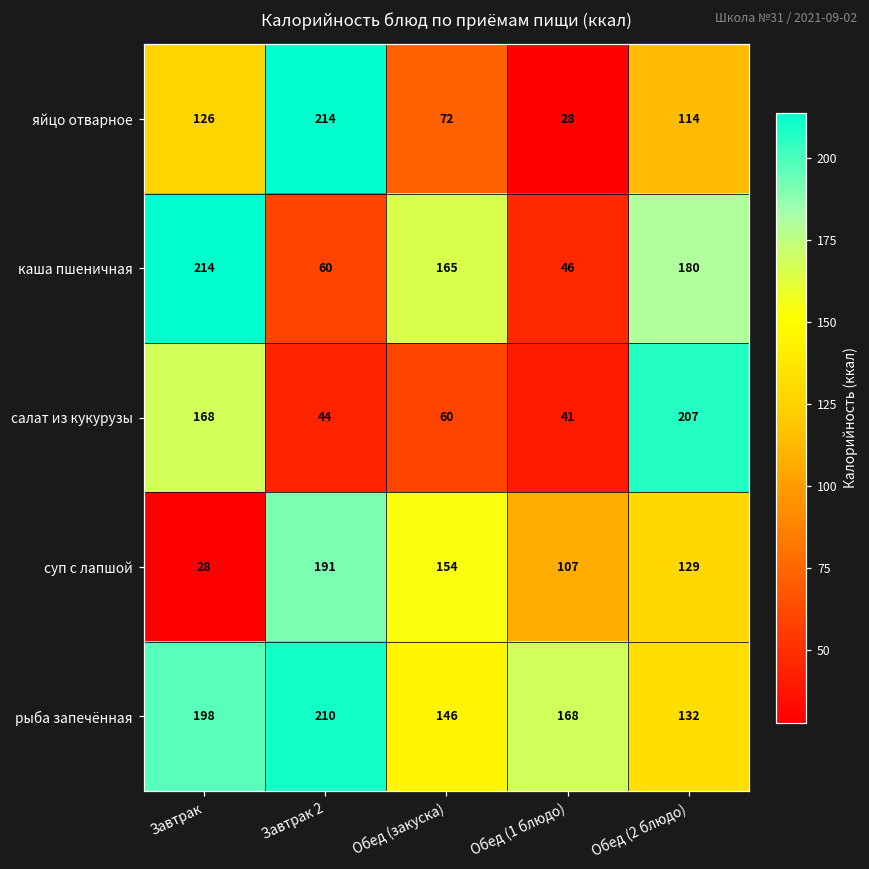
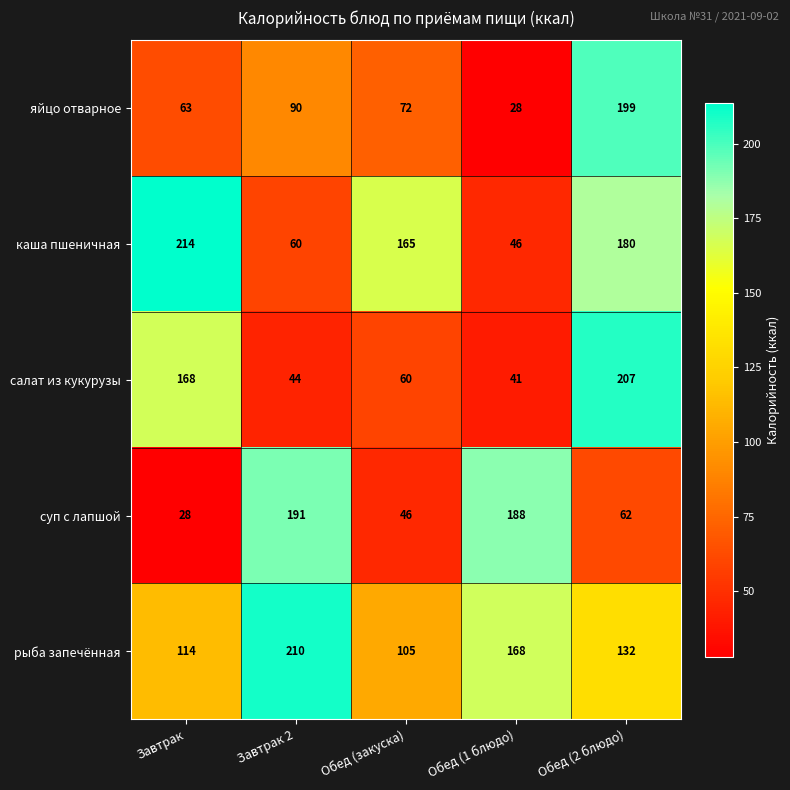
  {
    "яйцо отварное": {
-     "Завтрак": 126,
-     "Завтрак 2": 214,
+     "Завтрак": 63,
+     "Завтрак 2": 90,
      "Обед (закуска)": 72,
      "Обед (1 блюдо)": 28,
-     "Обед (2 блюдо)": 114
+     "Обед (2 блюдо)": 199
    },
    "каша пшеничная": {
      "Завтрак": 214,
      "Завтрак 2": 60,
      "Обед (закуска)": 165,
      "Обед (1 блюдо)": 46,
      "Обед (2 блюдо)": 180
    },
    "салат из кукурузы": {
      "Завтрак": 168,
      "Завтрак 2": 44,
      "Обед (закуска)": 60,
      "Обед (1 блюдо)": 41,
      "Обед (2 блюдо)": 207
    },
    "суп с лапшой": {
      "Завтрак": 28,
      "Завтрак 2": 191,
-     "Обед (закуска)": 154,
-     "Обед (1 блюдо)": 107,
-     "Обед (2 блюдо)": 129
+     "Обед (закуска)": 46,
+     "Обед (1 блюдо)": 188,
+     "Обед (2 блюдо)": 62
    },
    "рыба запечённая": {
-     "Завтрак": 198,
+     "Завтрак": 114,
      "Завтрак 2": 210,
-     "Обед (закуска)": 146,
+     "Обед (закуска)": 105,
      "Обед (1 блюдо)": 168,
      "Обед (2 блюдо)": 132
    }
  }
